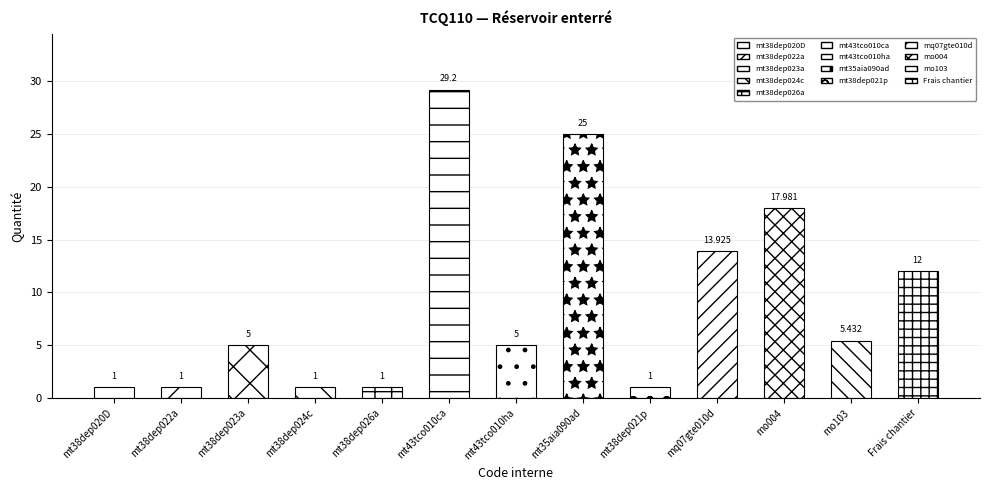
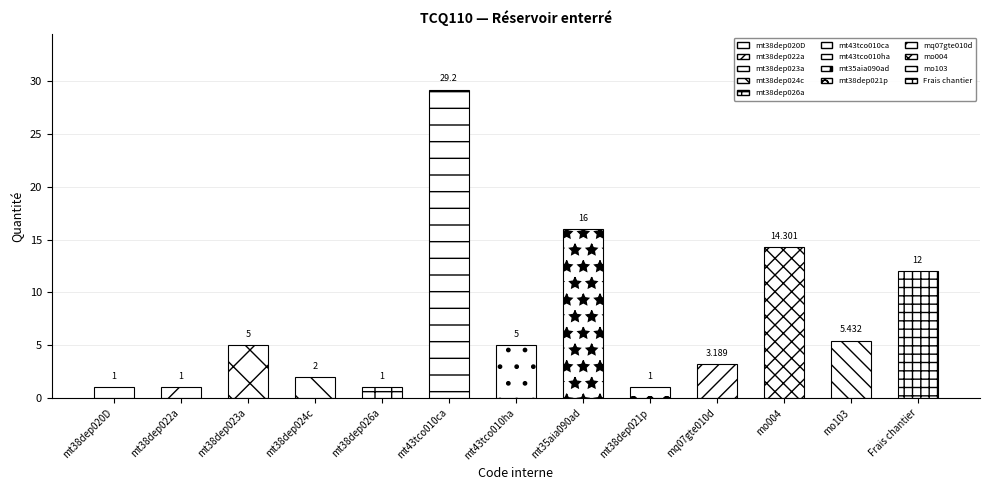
  {
    "mt38dep020D": 1,
    "mt38dep022a": 1,
    "mt38dep023a": 5,
-   "mt38dep024c": 1,
+   "mt38dep024c": 2,
    "mt38dep026a": 1,
    "mt43tco010ca": 29.2,
    "mt43tco010ha": 5,
-   "mt35aia090ad": 25,
+   "mt35aia090ad": 16,
    "mt38dep021p": 1,
-   "mq07gte010d": 13.925,
-   "mo004": 17.981,
+   "mq07gte010d": 3.189,
+   "mo004": 14.301,
    "mo103": 5.432,
    "Frais chantier": 12
  }
